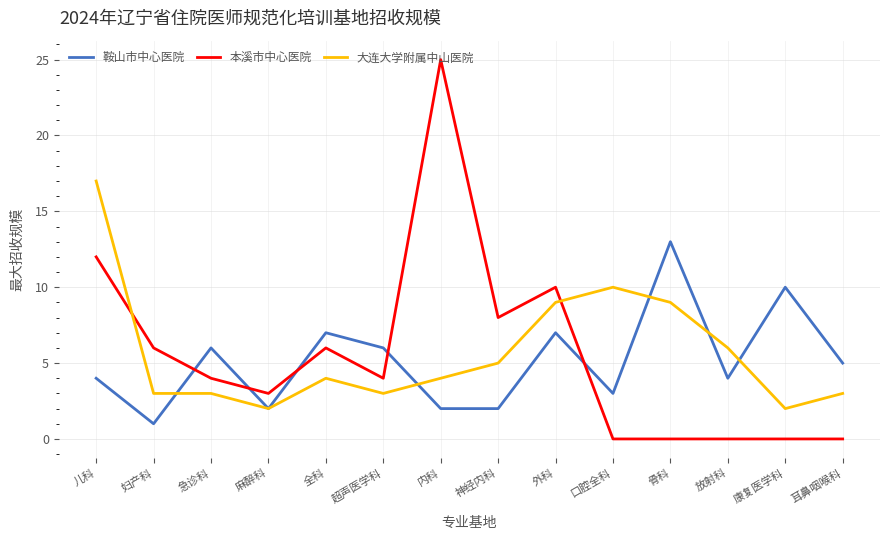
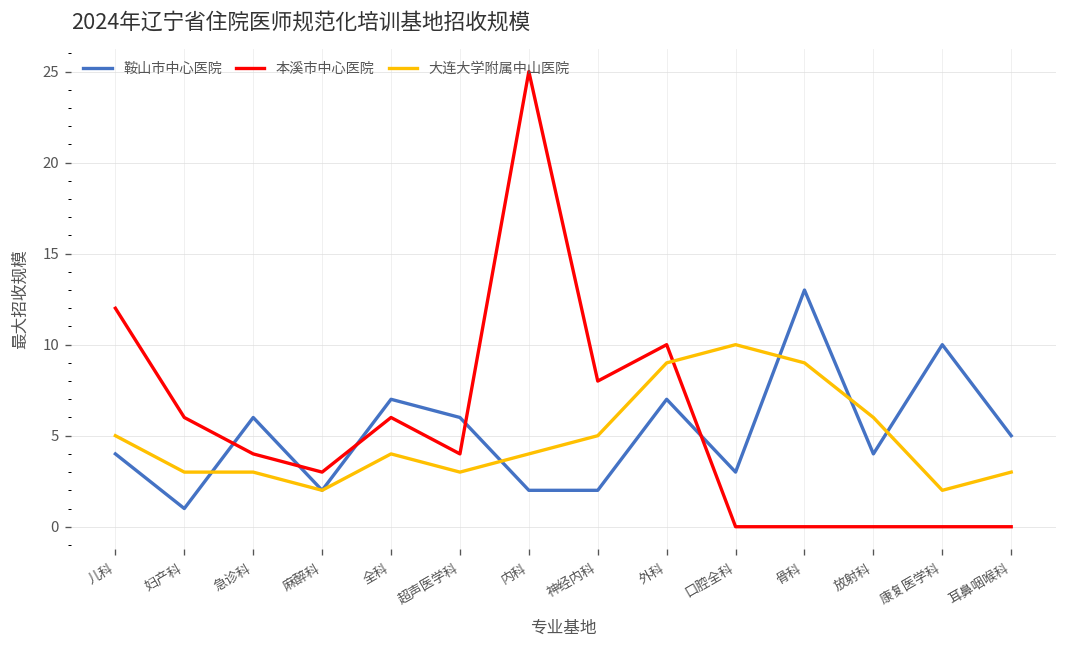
  {
    "鞍山市中心医院": {
      "儿科": 4,
      "妇产科": 1,
      "急诊科": 6,
      "全科": 7,
      "超声医学科": 6,
      "内科": 2,
      "神经内科": 2,
      "外科": 7,
      "口腔全科": 3,
      "骨科": 13,
      "放射科": 4,
      "康复医学科": 10,
      "耳鼻咽喉科": 5
    },
    "本溪市中心医院": {
      "儿科": 12,
      "妇产科": 6,
      "急诊科": 4,
      "麻醉科": 3,
      "全科": 6,
      "超声医学科": 4,
      "内科": 25,
      "神经内科": 8,
      "外科": 10,
      "口腔全科": 0,
      "骨科": 0,
      "放射科": 0,
      "康复医学科": 0,
      "耳鼻咽喉科": 0
    },
    "大连大学附属中山医院": {
-     "儿科": 17,
+     "儿科": 5,
      "妇产科": 3,
      "急诊科": 3,
      "全科": 4,
      "超声医学科": 3,
      "内科": 4,
      "神经内科": 5,
      "外科": 9,
      "口腔全科": 10,
      "骨科": 9,
      "放射科": 6,
      "康复医学科": 2,
      "耳鼻咽喉科": 3
    }
  }
